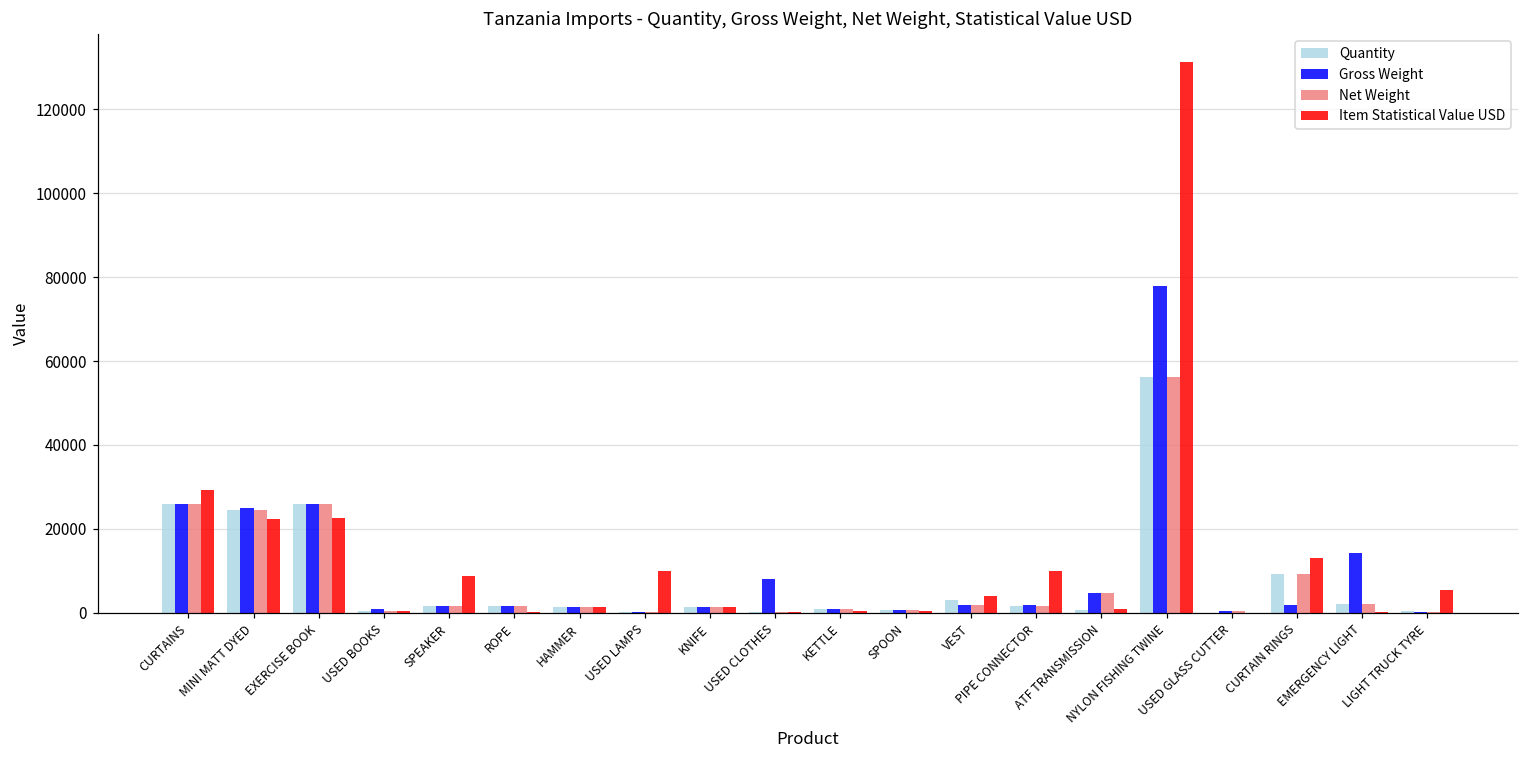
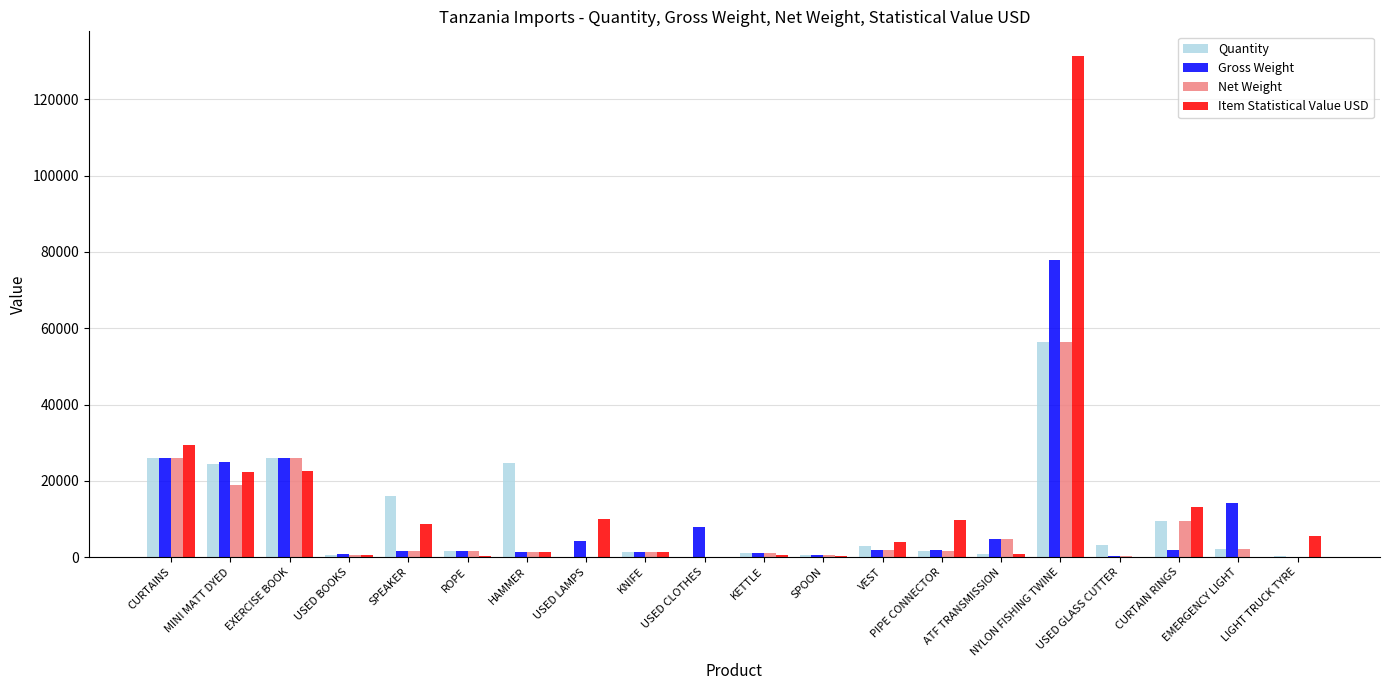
  {
    "Quantity": {
      "CURTAINS": 26000,
      "MINI MATT DYED": 25000,
      "EXERCISE BOOK": 26000,
-     "SPEAKER": 2000,
+     "SPEAKER": 16000,
      "ROPE": 2000,
-     "HAMMER": 1000,
+     "HAMMER": 25000,
      "KNIFE": 1000,
      "KETTLE": 1000,
      "VEST": 3000,
      "PIPE CONNECTOR": 2000,
      "ATF TRANSMISSION": 1000,
      "NYLON FISHING TWINE": 56000,
-     "USED GLASS CUTTER": 0,
+     "USED GLASS CUTTER": 3000,
      "CURTAIN RINGS": 9000,
      "EMERGENCY LIGHT": 2000
    },
    "Gross Weight": {
      "CURTAINS": 26000,
      "MINI MATT DYED": 25000,
      "EXERCISE BOOK": 26000,
      "USED BOOKS": 1000,
      "SPEAKER": 2000,
      "ROPE": 2000,
      "HAMMER": 1000,
-     "USED LAMPS": 0,
+     "USED LAMPS": 4000,
      "KNIFE": 1000,
      "USED CLOTHES": 8000,
      "KETTLE": 1000,
      "VEST": 2000,
      "PIPE CONNECTOR": 2000,
      "ATF TRANSMISSION": 5000,
      "NYLON FISHING TWINE": 78000,
      "CURTAIN RINGS": 2000,
      "EMERGENCY LIGHT": 14000
    },
    "Net Weight": {
      "CURTAINS": 26000,
-     "MINI MATT DYED": 25000,
+     "MINI MATT DYED": 19000,
      "EXERCISE BOOK": 26000,
      "SPEAKER": 2000,
      "ROPE": 2000,
      "HAMMER": 1000,
      "KNIFE": 1000,
      "KETTLE": 1000,
      "VEST": 2000,
      "PIPE CONNECTOR": 2000,
      "ATF TRANSMISSION": 5000,
      "NYLON FISHING TWINE": 56000,
      "CURTAIN RINGS": 9000,
      "EMERGENCY LIGHT": 2000
    },
    "Item Statistical Value USD": {
      "CURTAINS": 29000,
      "MINI MATT DYED": 22000,
      "EXERCISE BOOK": 23000,
      "SPEAKER": 9000,
      "HAMMER": 1000,
      "USED LAMPS": 10000,
      "KNIFE": 1000,
      "VEST": 4000,
      "PIPE CONNECTOR": 10000,
      "ATF TRANSMISSION": 1000,
      "NYLON FISHING TWINE": 131000,
      "CURTAIN RINGS": 13000,
      "LIGHT TRUCK TYRE": 5000
    }
  }
